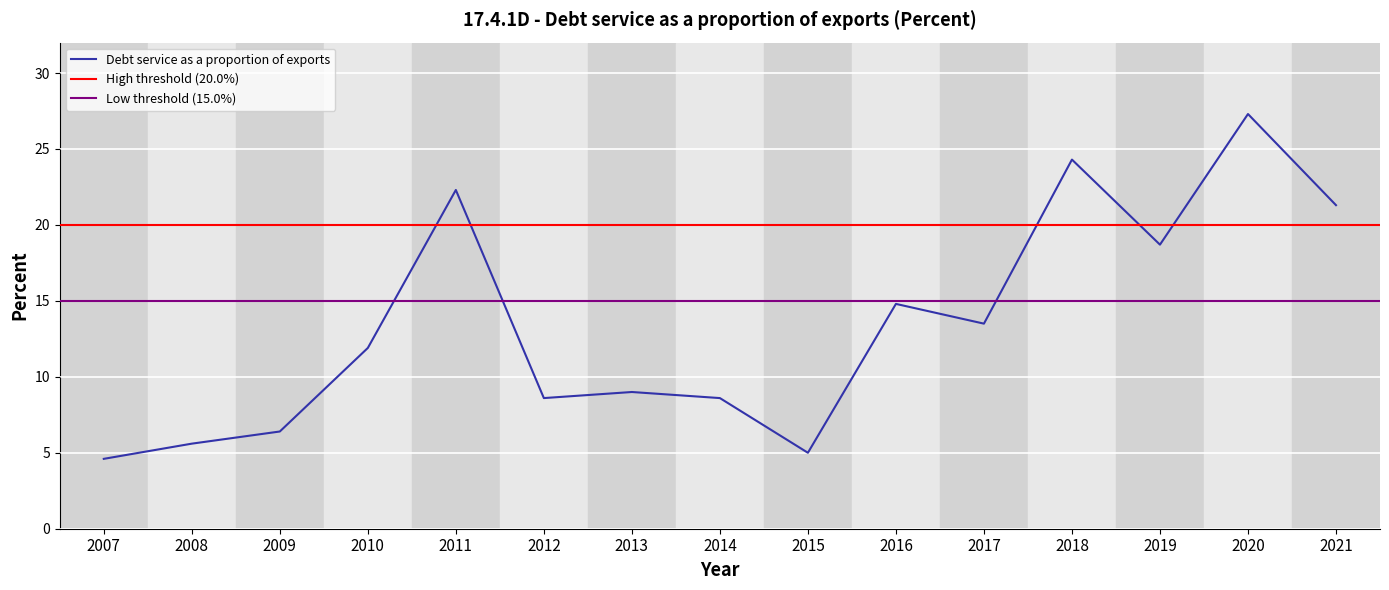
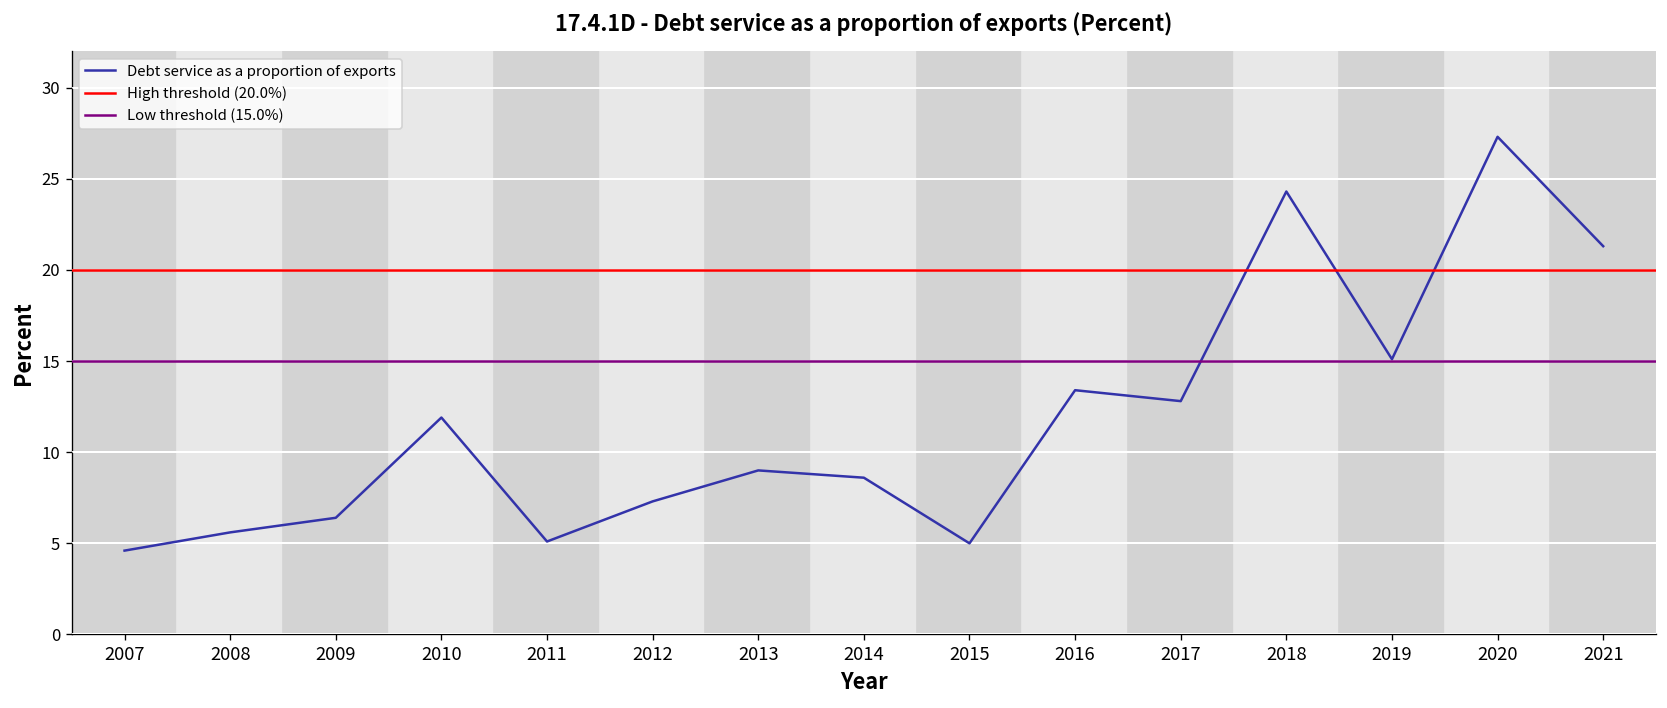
  {
    "2007": 4.6,
    "2008": 5.6,
    "2009": 6.4,
    "2010": 11.9,
-   "2011": 22.3,
-   "2012": 8.6,
+   "2011": 5.1,
+   "2012": 7.3,
    "2013": 9.0,
    "2014": 8.6,
    "2015": 5.0,
-   "2016": 14.8,
-   "2017": 13.5,
+   "2016": 13.4,
+   "2017": 12.8,
    "2018": 24.3,
-   "2019": 18.7,
+   "2019": 15.1,
    "2020": 27.3,
    "2021": 21.3
  }
